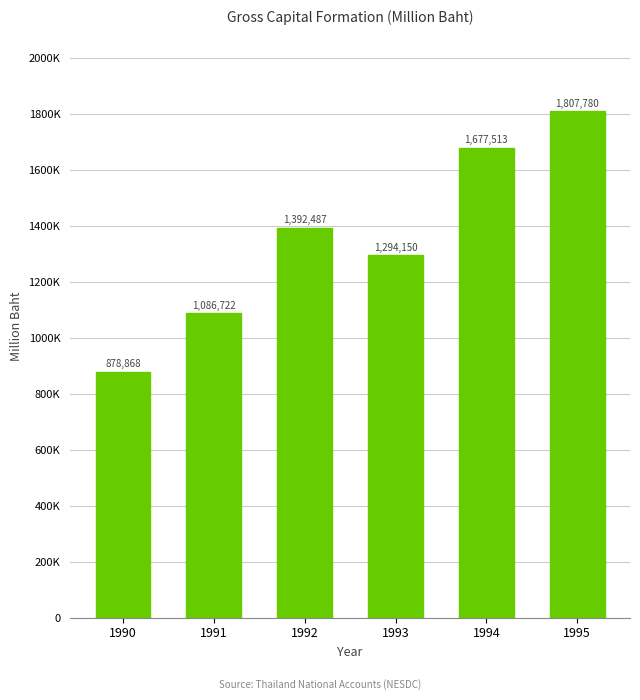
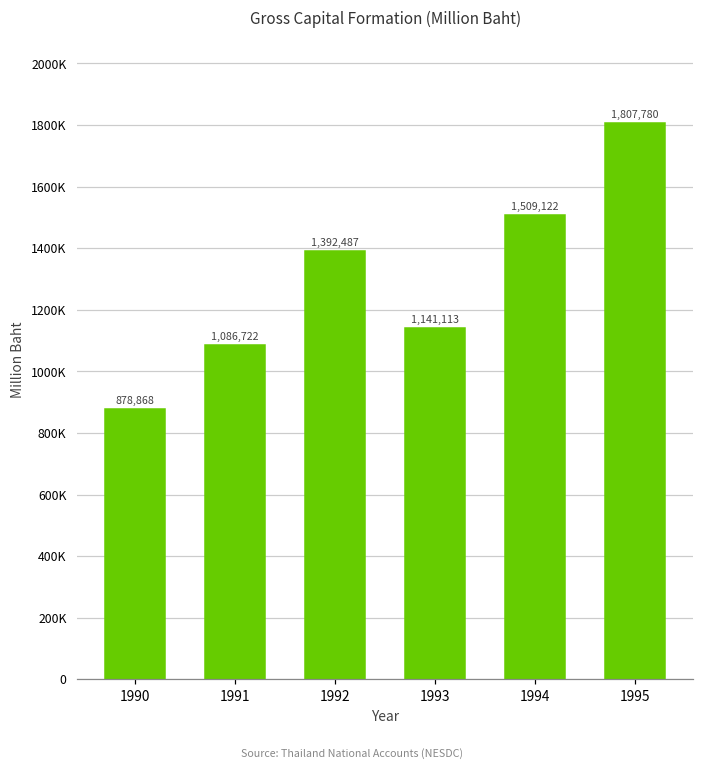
  {
    "1990": "878,868",
    "1991": "1,086,722",
    "1992": "1,392,487",
-   "1993": "1,294,150",
-   "1994": "1,677,513",
+   "1993": "1,141,113",
+   "1994": "1,509,122",
    "1995": "1,807,780"
  }
